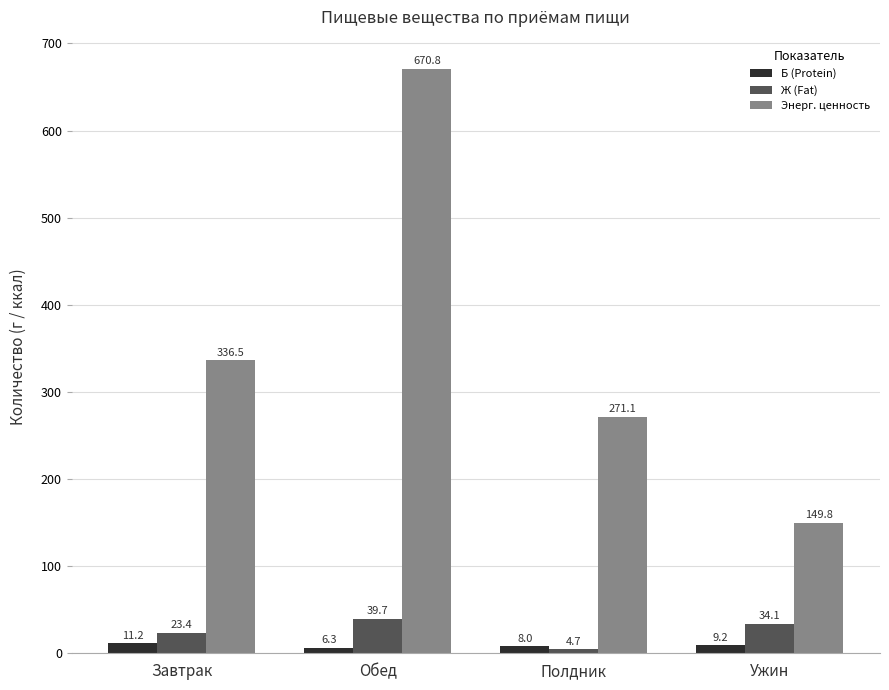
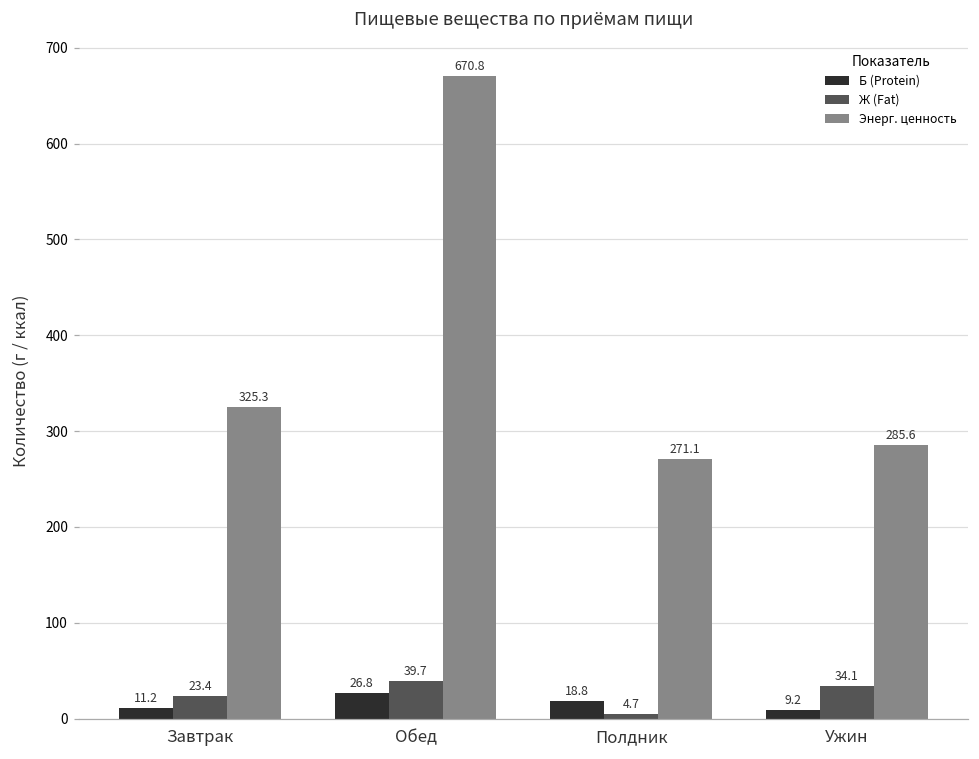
  {
    "Б (Protein)": {
      "Завтрак": 11.2,
-     "Обед": 6.3,
-     "Полдник": 8.0,
+     "Обед": 26.8,
+     "Полдник": 18.8,
      "Ужин": 9.2
    },
    "Ж (Fat)": {
      "Завтрак": 23.4,
      "Обед": 39.7,
      "Полдник": 4.7,
      "Ужин": 34.1
    },
    "Энерг. ценность": {
-     "Завтрак": 336.5,
+     "Завтрак": 325.3,
      "Обед": 670.8,
      "Полдник": 271.1,
-     "Ужин": 149.8
+     "Ужин": 285.6
    }
  }
